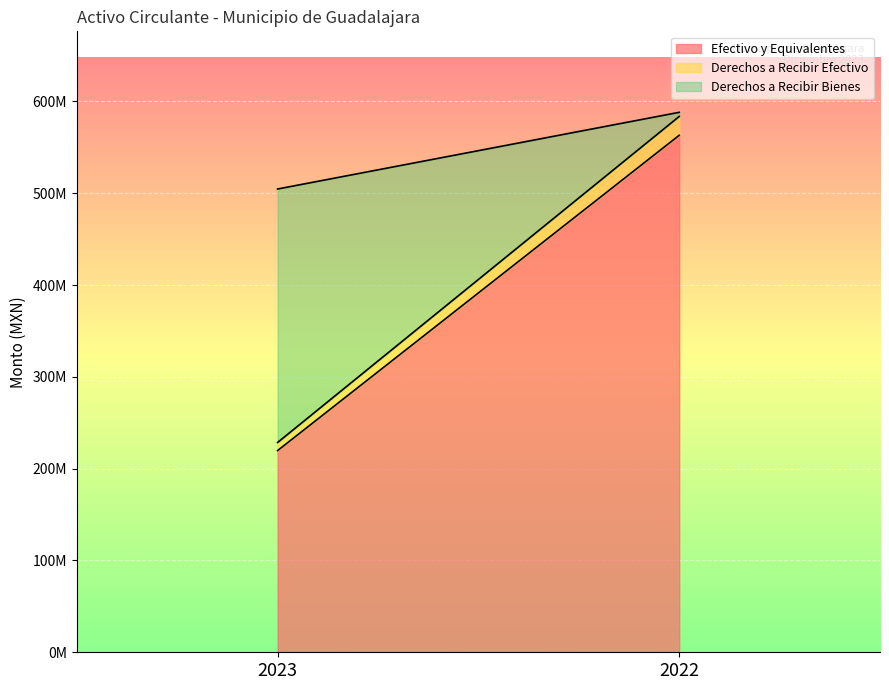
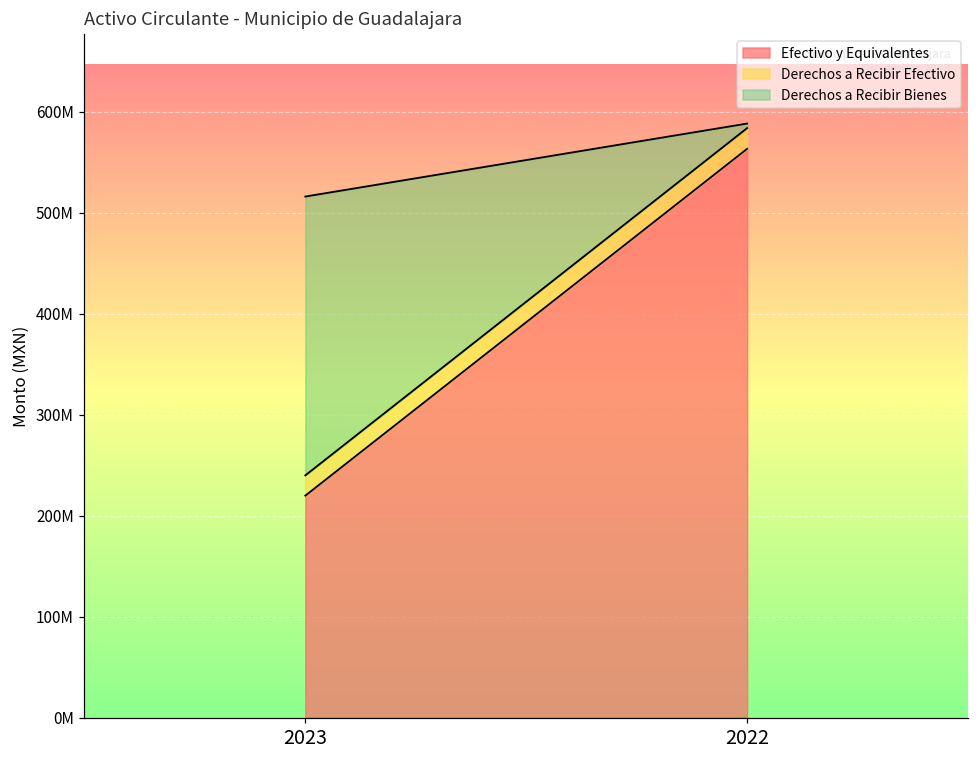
  {
    "Efectivo y Equivalentes": {
      "2023": 220000000,
      "2022": 560000000
    },
    "Derechos a Recibir Efectivo": {
-     "2023": 10000000,
+     "2023": 20000000,
      "2022": 20000000
    },
    "Derechos a Recibir Bienes": {
      "2023": 280000000,
      "2022": 0
    }
  }
